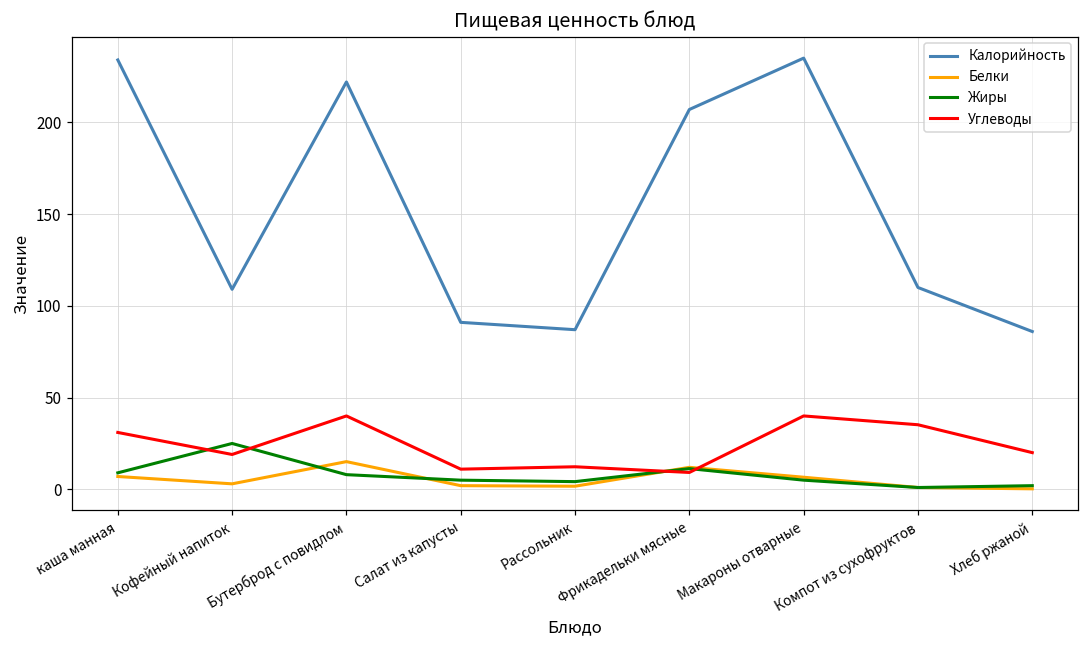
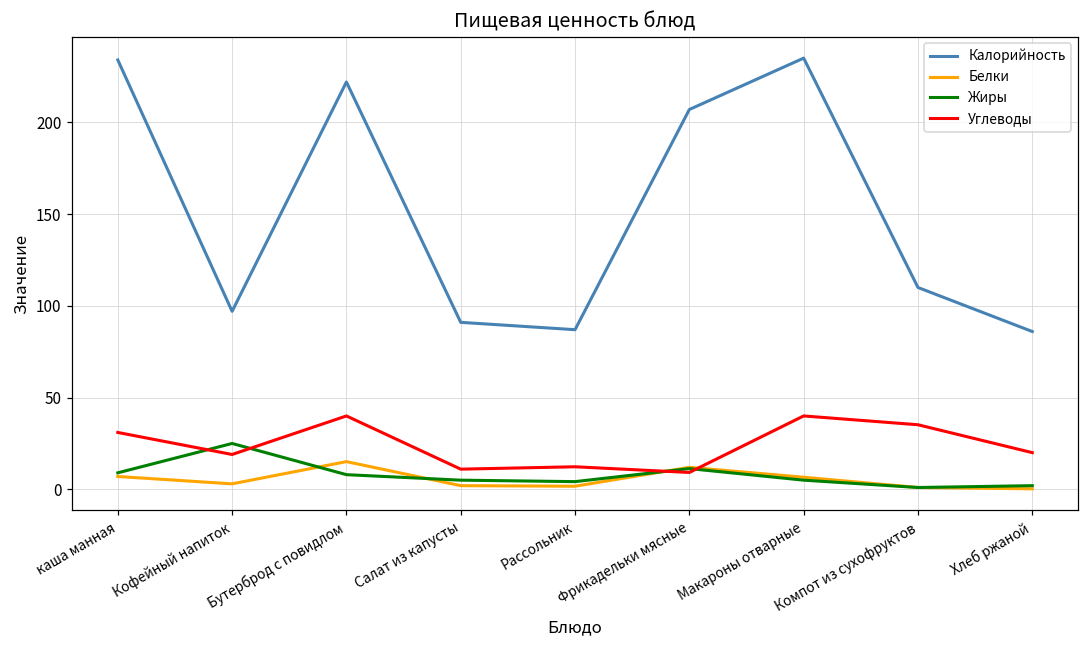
  {
    "Калорийность": {
      "каша манная": 234,
-     "Кофейный напиток": 109,
+     "Кофейный напиток": 97,
      "Бутерброд с повидлом": 222,
      "Салат из капусты": 91,
      "Рассольник": 87,
      "Фрикадельки мясные": 207,
      "Макароны отварные": 235,
      "Компот из сухофруктов": 110,
      "Хлеб ржаной": 86
    },
    "Белки": {
      "каша манная": 7,
      "Кофейный напиток": 3,
      "Бутерброд с повидлом": 15,
      "Салат из капусты": 2,
      "Рассольник": 2,
      "Макароны отварные": 7,
      "Хлеб ржаной": 0
    },
    "Жиры": {
      "каша манная": 9,
      "Кофейный напиток": 25,
      "Бутерброд с повидлом": 8,
      "Салат из капусты": 5,
      "Рассольник": 4,
      "Макароны отварные": 5,
      "Хлеб ржаной": 2
    },
    "Углеводы": {
      "каша манная": 31,
      "Кофейный напиток": 19,
      "Бутерброд с повидлом": 40,
      "Салат из капусты": 11,
      "Рассольник": 12,
      "Фрикадельки мясные": 9,
      "Макароны отварные": 40,
      "Компот из сухофруктов": 35,
      "Хлеб ржаной": 20
    }
  }
